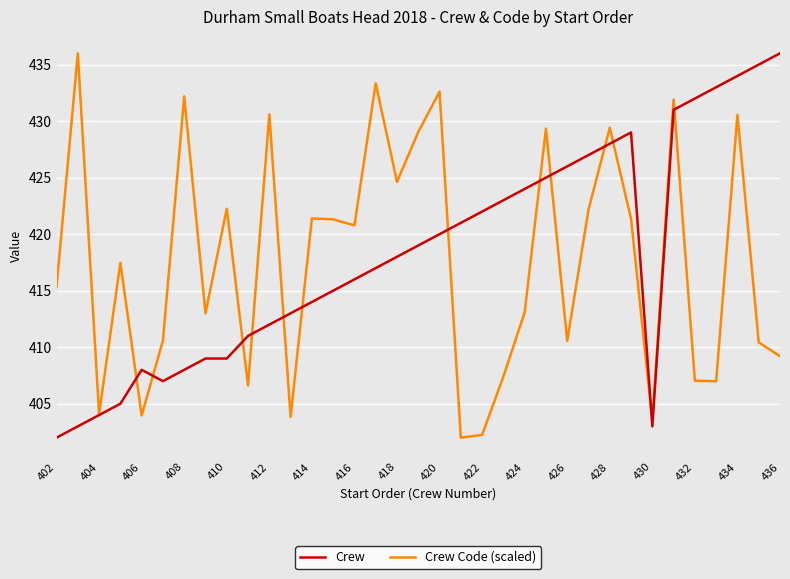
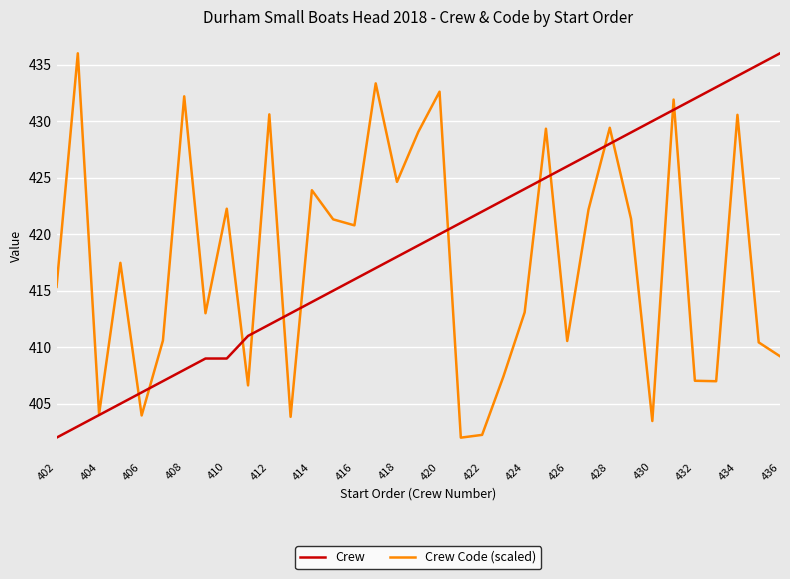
  {
    "Crew": {
      "402": 402,
-     "406": 408,
+     "406": 406,
      "408": 408,
      "410": 409,
      "412": 412,
      "414": 414,
      "416": 416,
      "418": 418,
      "420": 420,
      "422": 422,
      "424": 424,
      "426": 426,
      "428": 428,
-     "430": 403,
+     "430": 430,
      "432": 432,
      "434": 434,
      "436": 436
    },
    "Crew Code (scaled)": {
      "402": 415.3,
      "406": 404.0,
      "408": 432.2,
      "410": 422.3,
      "412": 430.6,
-     "414": 421.4,
+     "414": 423.9,
      "416": 420.8,
      "418": 424.6,
      "420": 432.6,
      "422": 402.2,
      "424": 413.1,
      "426": 410.6,
      "428": 429.4,
      "430": 403.5,
      "432": 407.0,
      "434": 430.6,
      "436": 409.2
    }
  }
